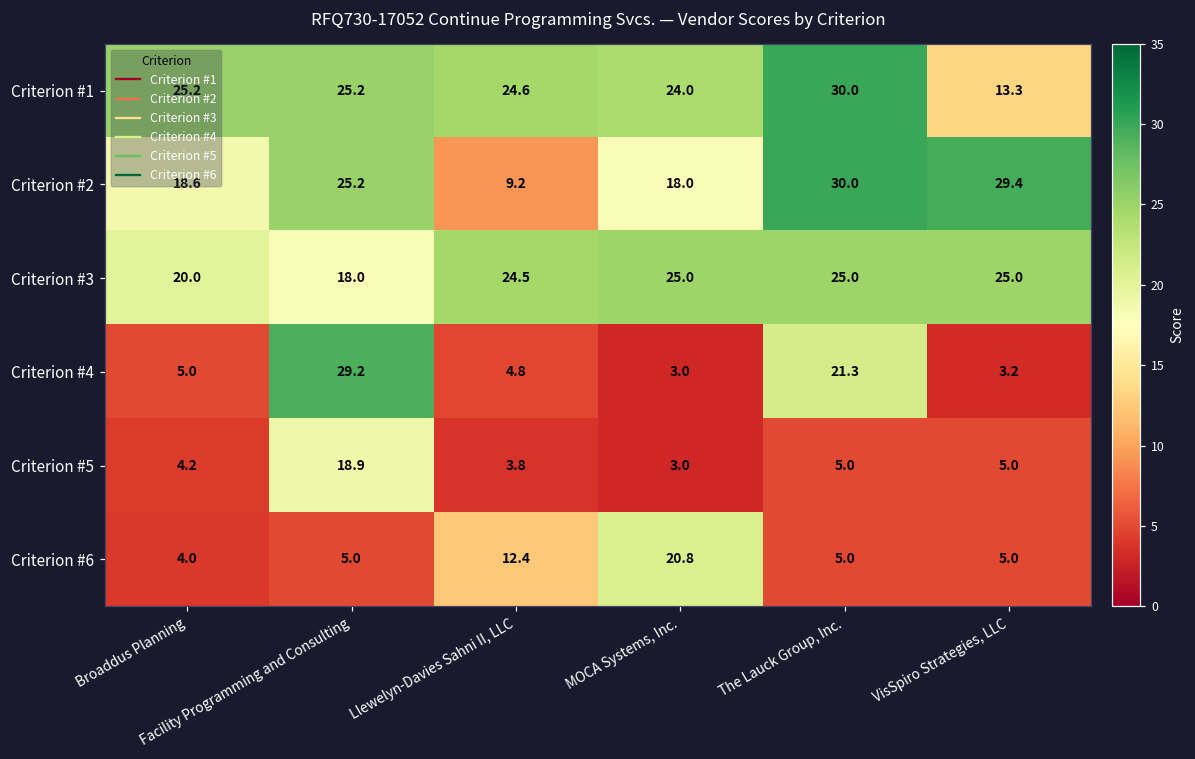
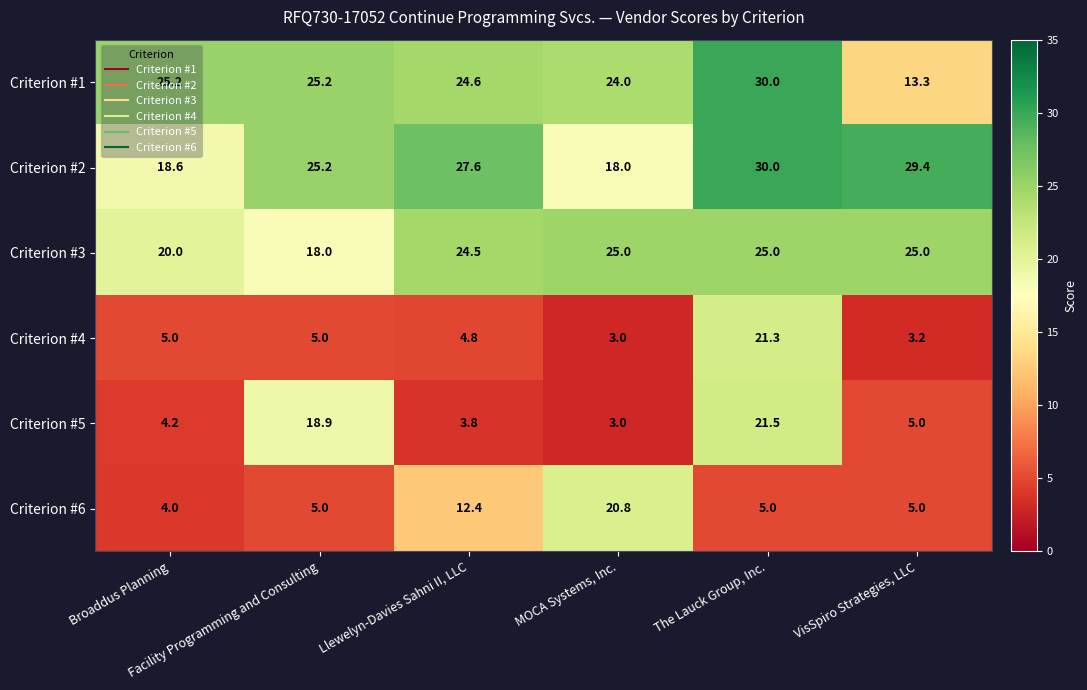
  {
    "Criterion #1": {
      "Facility Programming and Consulting": 25.2,
      "Llewelyn-Davies Sahni II, LLC": 24.6,
      "MOCA Systems, Inc.": 24.0,
      "The Lauck Group, Inc.": 30.0,
      "VisSpiro Strategies, LLC": 13.3
    },
    "Criterion #2": {
      "Broaddus Planning": 18.6,
      "Facility Programming and Consulting": 25.2,
-     "Llewelyn-Davies Sahni II, LLC": 9.2,
+     "Llewelyn-Davies Sahni II, LLC": 27.6,
      "MOCA Systems, Inc.": 18.0,
      "The Lauck Group, Inc.": 30.0,
      "VisSpiro Strategies, LLC": 29.4
    },
    "Criterion #3": {
      "Broaddus Planning": 20.0,
      "Facility Programming and Consulting": 18.0,
      "Llewelyn-Davies Sahni II, LLC": 24.5,
      "MOCA Systems, Inc.": 25.0,
      "The Lauck Group, Inc.": 25.0,
      "VisSpiro Strategies, LLC": 25.0
    },
    "Criterion #4": {
      "Broaddus Planning": 5.0,
-     "Facility Programming and Consulting": 29.2,
+     "Facility Programming and Consulting": 5.0,
      "Llewelyn-Davies Sahni II, LLC": 4.8,
      "MOCA Systems, Inc.": 3.0,
      "The Lauck Group, Inc.": 21.3,
      "VisSpiro Strategies, LLC": 3.2
    },
    "Criterion #5": {
      "Broaddus Planning": 4.2,
      "Facility Programming and Consulting": 18.9,
      "Llewelyn-Davies Sahni II, LLC": 3.8,
      "MOCA Systems, Inc.": 3.0,
-     "The Lauck Group, Inc.": 5.0,
+     "The Lauck Group, Inc.": 21.5,
      "VisSpiro Strategies, LLC": 5.0
    },
    "Criterion #6": {
      "Broaddus Planning": 4.0,
      "Facility Programming and Consulting": 5.0,
      "Llewelyn-Davies Sahni II, LLC": 12.4,
      "MOCA Systems, Inc.": 20.8,
      "The Lauck Group, Inc.": 5.0,
      "VisSpiro Strategies, LLC": 5.0
    }
  }
